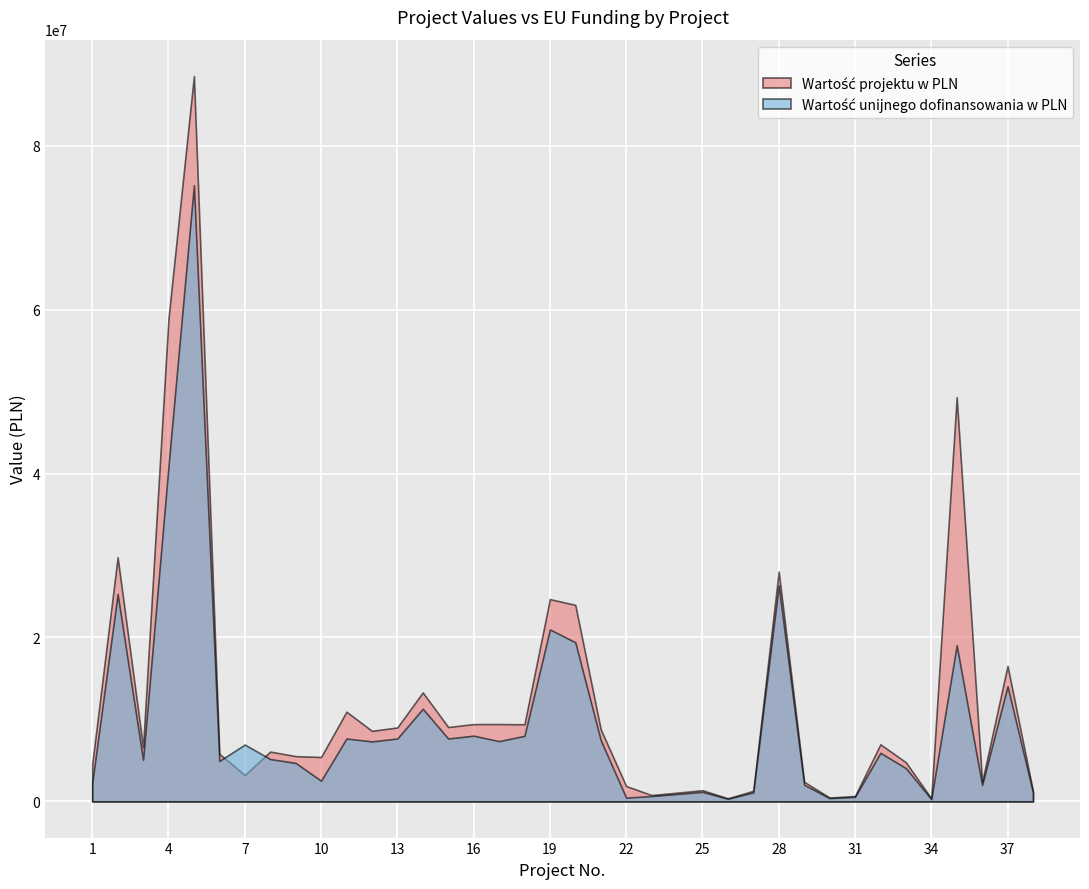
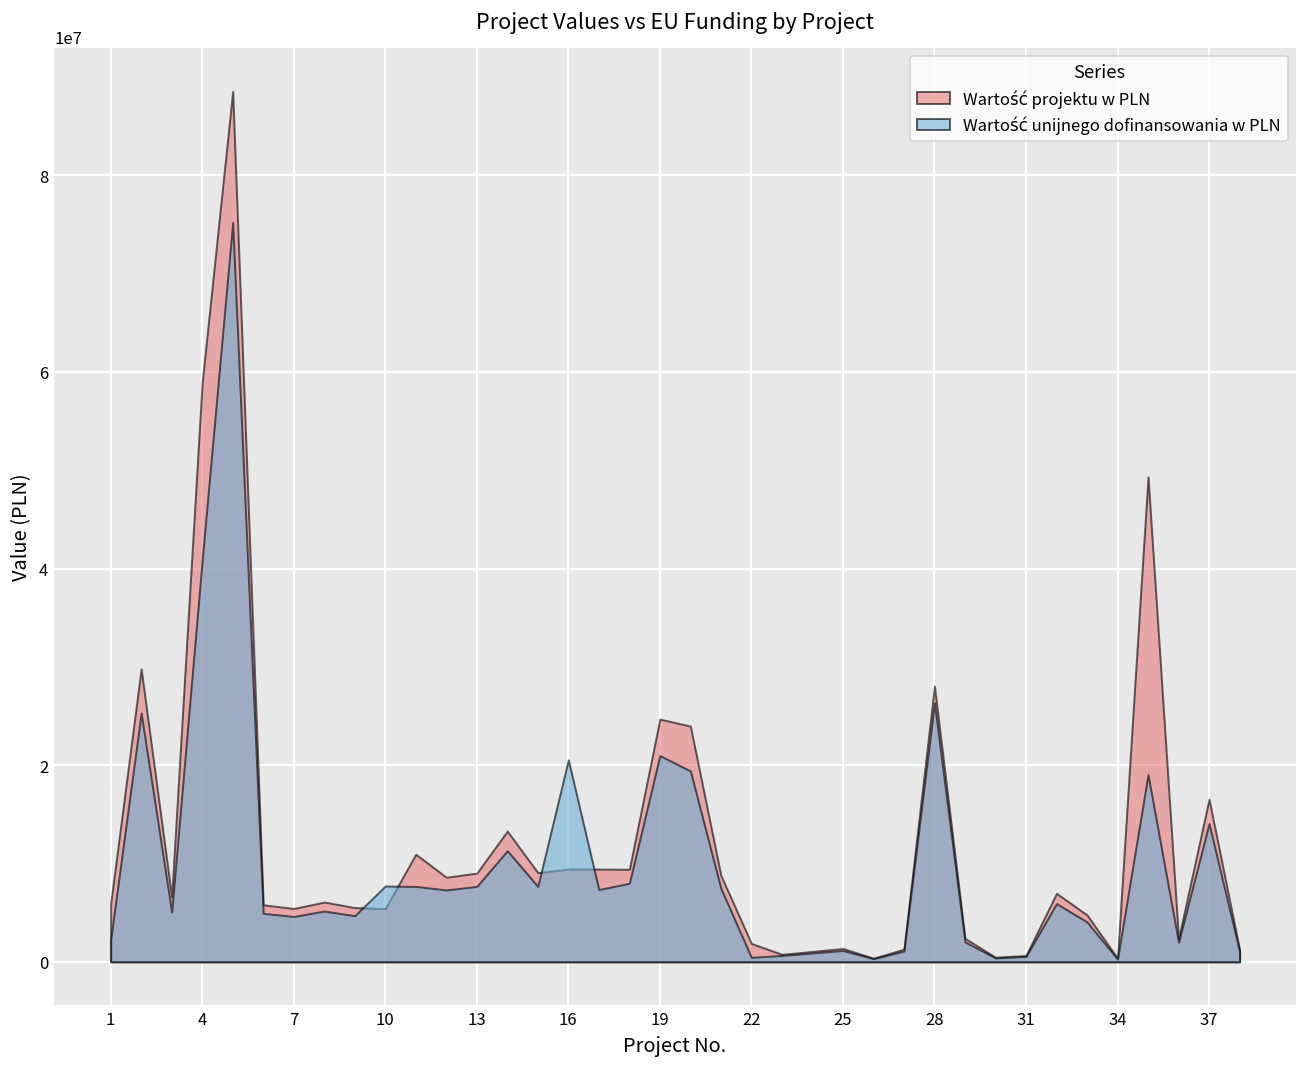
  {
    "Wartość projektu w PLN": {
-     "1": 5000000,
+     "1": 6000000,
      "4": 59000000,
-     "7": 3000000,
+     "7": 5000000,
      "10": 5000000,
      "13": 9000000,
      "16": 9000000,
      "19": 25000000,
      "22": 2000000,
      "28": 28000000,
      "37": 17000000
    },
    "Wartość unijnego dofinansowania w PLN": {
      "1": 2000000,
      "4": 41000000,
-     "7": 7000000,
-     "10": 3000000,
+     "7": 5000000,
+     "10": 8000000,
      "13": 8000000,
-     "16": 8000000,
+     "16": 21000000,
      "19": 21000000,
      "22": 0,
      "28": 26000000,
      "37": 14000000
    }
  }
